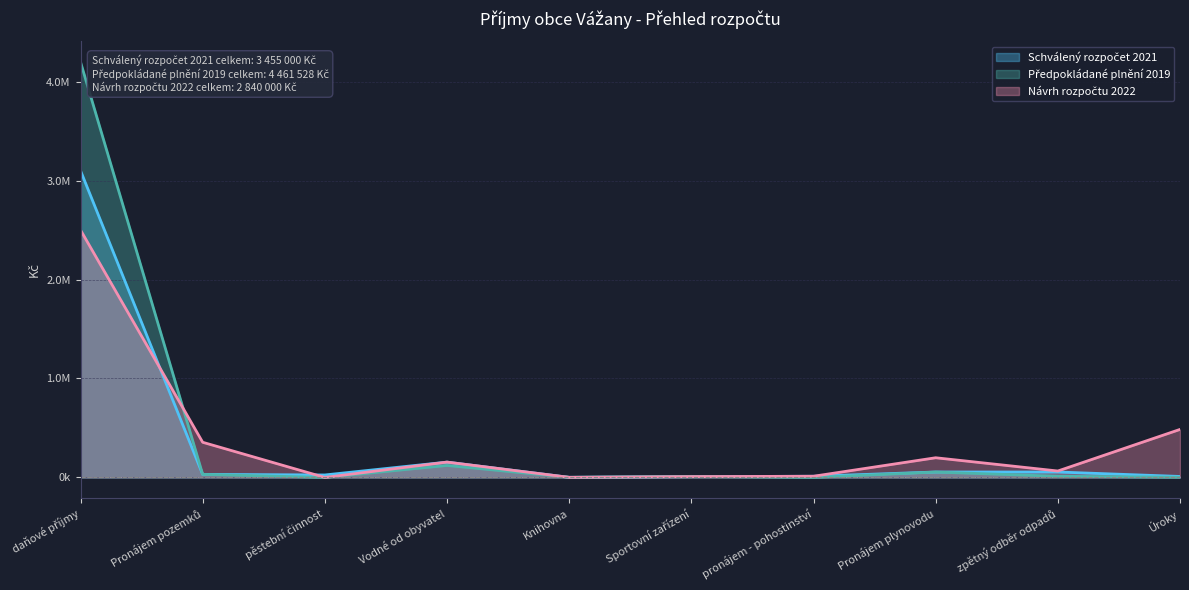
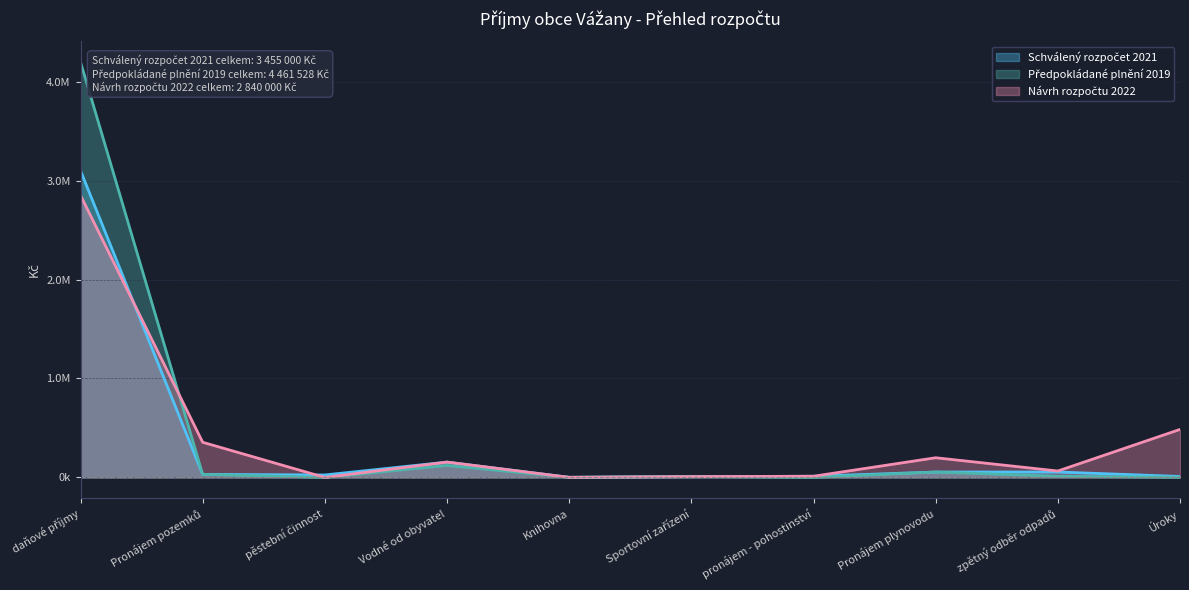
  {
    "Návrh rozpočtu 2022": {
-     "daňové příjmy": 2500000,
+     "daňové příjmy": 2900000,
      "Pronájem pozemků": 400000,
      "Pronájem plynovodu": 200000,
      "Úroky": 500000
    }
  }
